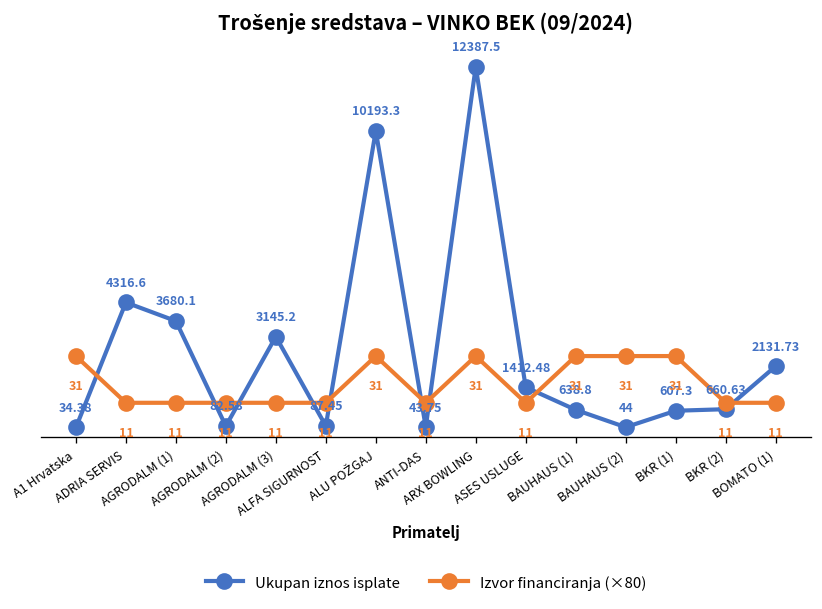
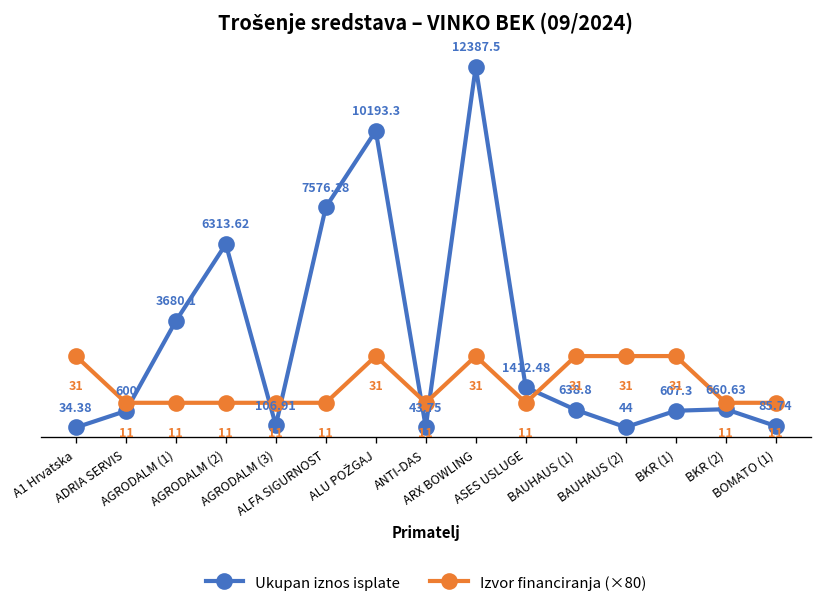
  {
    "Ukupan iznos isplate": {
      "A1 Hrvatska": 34.38,
-     "ADRIA SERVIS": 4316.6,
+     "ADRIA SERVIS": 600,
      "AGRODALM (1)": 3680.1,
-     "AGRODALM (2)": 82.58,
-     "AGRODALM (3)": 3145.2,
-     "ALFA SIGURNOST": 87.45,
+     "AGRODALM (2)": 6313.62,
+     "AGRODALM (3)": 106.91,
+     "ALFA SIGURNOST": 7576.18,
      "ALU POŽGAJ": 10193.3,
      "ARX BOWLING": 12387.5,
      "ASES USLUGE": 1412.48,
      "BAUHAUS (2)": 44,
      "BKR (2)": 660.63,
-     "BOMATO (1)": 2131.73
+     "BOMATO (1)": 85.74
    }
  }
